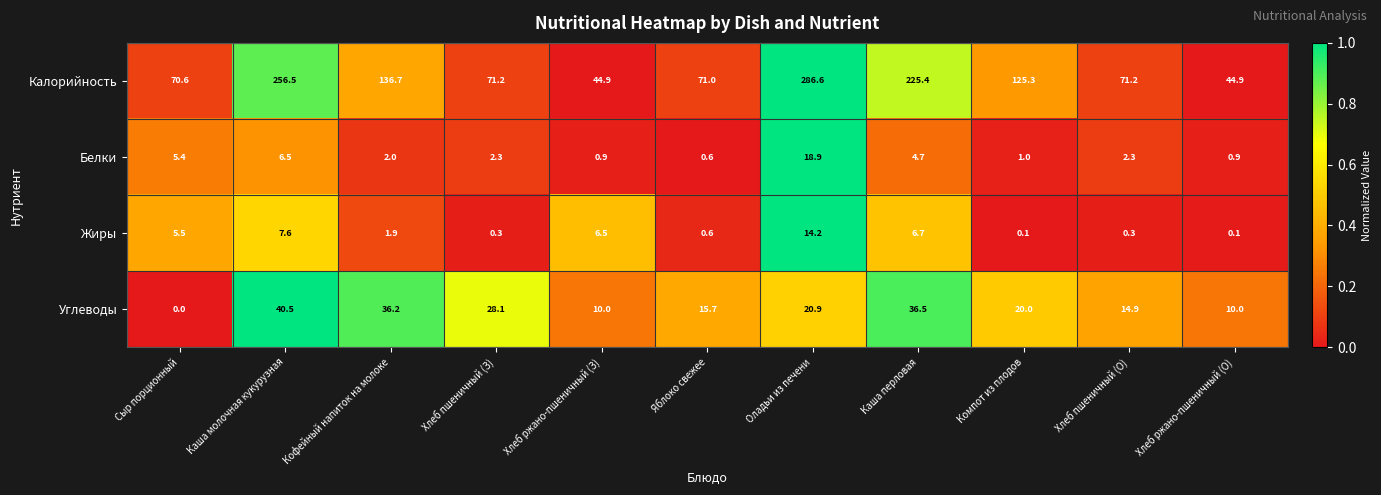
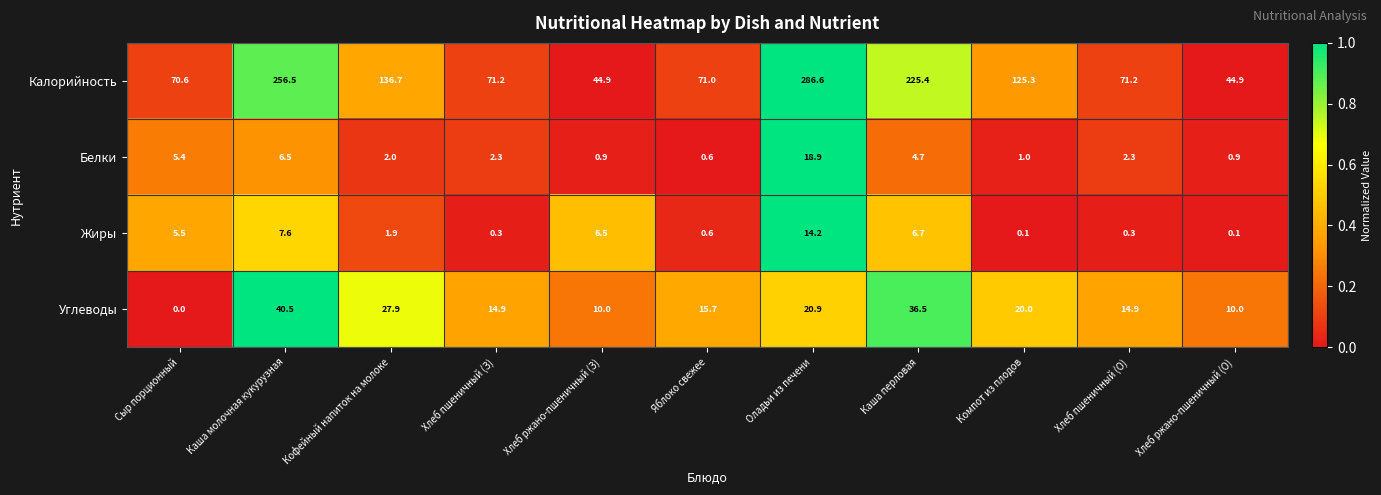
  {
    "Калорийность": {
      "Сыр порционный": 70.6,
      "Каша молочная кукурузная": 256.5,
      "Кофейный напиток на молоке": 136.7,
      "Хлеб пшеничный (З)": 71.2,
      "Хлеб ржано-пшеничный (З)": 44.9,
      "Яблоко свежее": 71.0,
      "Оладьи из печени": 286.6,
      "Каша перловая": 225.4,
      "Компот из плодов": 125.3,
      "Хлеб пшеничный (О)": 71.2,
      "Хлеб ржано-пшеничный (О)": 44.9
    },
    "Белки": {
      "Сыр порционный": 5.4,
      "Каша молочная кукурузная": 6.5,
      "Кофейный напиток на молоке": 2.0,
      "Хлеб пшеничный (З)": 2.3,
      "Хлеб ржано-пшеничный (З)": 0.9,
      "Яблоко свежее": 0.6,
      "Оладьи из печени": 18.9,
      "Каша перловая": 4.7,
      "Компот из плодов": 1.0,
      "Хлеб пшеничный (О)": 2.3,
      "Хлеб ржано-пшеничный (О)": 0.9
    },
    "Жиры": {
      "Сыр порционный": 5.5,
      "Каша молочная кукурузная": 7.6,
      "Кофейный напиток на молоке": 1.9,
      "Хлеб пшеничный (З)": 0.3,
      "Хлеб ржано-пшеничный (З)": 6.5,
      "Яблоко свежее": 0.6,
      "Оладьи из печени": 14.2,
      "Каша перловая": 6.7,
      "Компот из плодов": 0.1,
      "Хлеб пшеничный (О)": 0.3,
      "Хлеб ржано-пшеничный (О)": 0.1
    },
    "Углеводы": {
      "Сыр порционный": 0.0,
      "Каша молочная кукурузная": 40.5,
-     "Кофейный напиток на молоке": 36.2,
-     "Хлеб пшеничный (З)": 28.1,
+     "Кофейный напиток на молоке": 27.9,
+     "Хлеб пшеничный (З)": 14.9,
      "Хлеб ржано-пшеничный (З)": 10.0,
      "Яблоко свежее": 15.7,
      "Оладьи из печени": 20.9,
      "Каша перловая": 36.5,
      "Компот из плодов": 20.0,
      "Хлеб пшеничный (О)": 14.9,
      "Хлеб ржано-пшеничный (О)": 10.0
    }
  }
